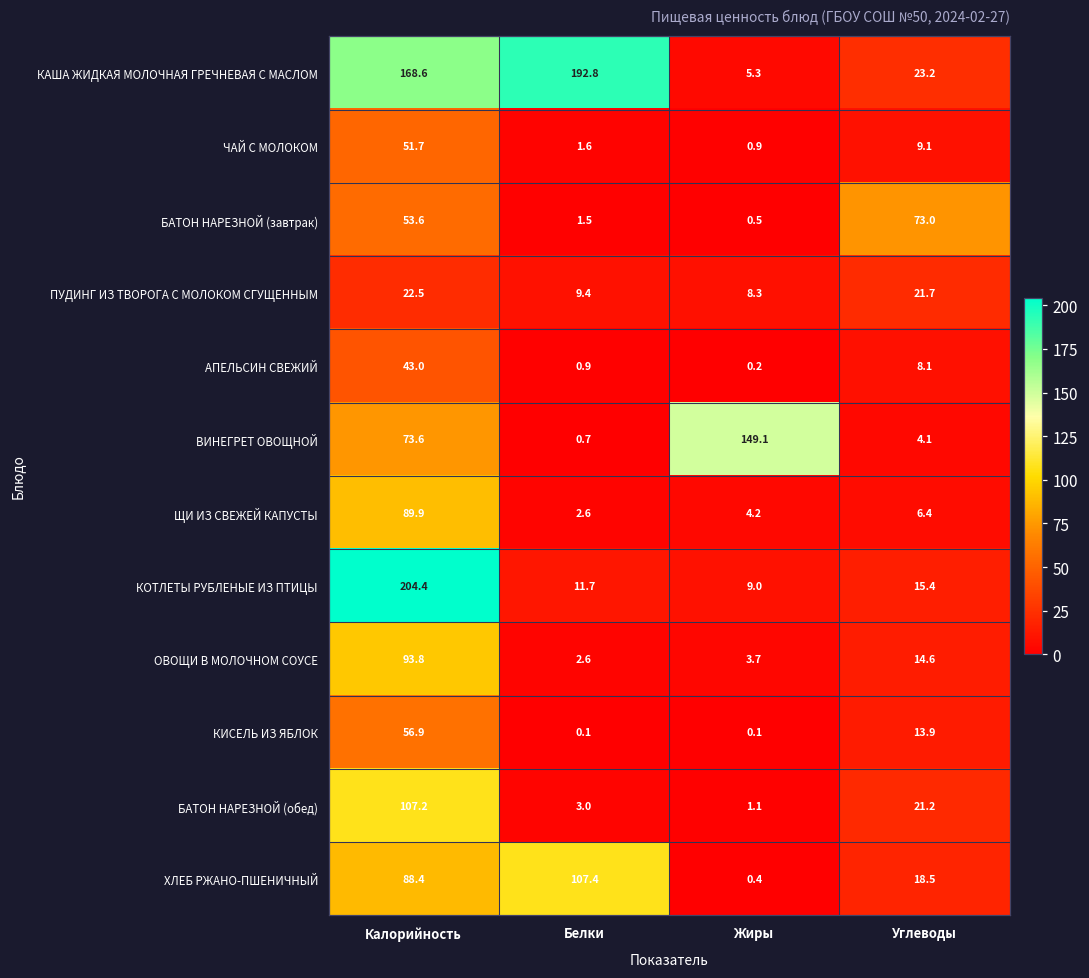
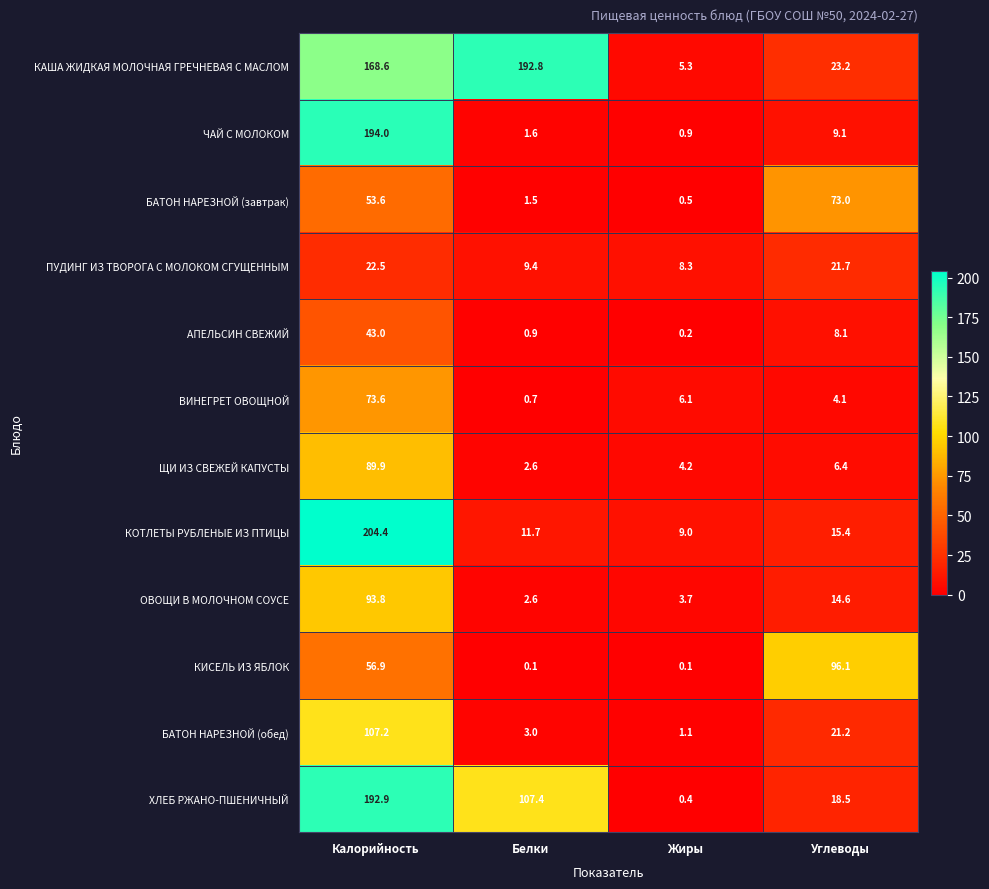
  {
    "КАША ЖИДКАЯ МОЛОЧНАЯ ГРЕЧНЕВАЯ С МАСЛОМ": {
      "Калорийность": 168.6,
      "Белки": 192.8,
      "Жиры": 5.3,
      "Углеводы": 23.2
    },
    "ЧАЙ С МОЛОКОМ": {
-     "Калорийность": 51.7,
+     "Калорийность": 194.0,
      "Белки": 1.6,
      "Жиры": 0.9,
      "Углеводы": 9.1
    },
    "БАТОН НАРЕЗНОЙ (завтрак)": {
      "Калорийность": 53.6,
      "Белки": 1.5,
      "Жиры": 0.5,
      "Углеводы": 73.0
    },
    "ПУДИНГ ИЗ ТВОРОГА С МОЛОКОМ СГУЩЕННЫМ": {
      "Калорийность": 22.5,
      "Белки": 9.4,
      "Жиры": 8.3,
      "Углеводы": 21.7
    },
    "АПЕЛЬСИН СВЕЖИЙ": {
      "Калорийность": 43.0,
      "Белки": 0.9,
      "Жиры": 0.2,
      "Углеводы": 8.1
    },
    "ВИНЕГРЕТ ОВОЩНОЙ": {
      "Калорийность": 73.6,
      "Белки": 0.7,
-     "Жиры": 149.1,
+     "Жиры": 6.1,
      "Углеводы": 4.1
    },
    "ЩИ ИЗ СВЕЖЕЙ КАПУСТЫ": {
      "Калорийность": 89.9,
      "Белки": 2.6,
      "Жиры": 4.2,
      "Углеводы": 6.4
    },
    "КОТЛЕТЫ РУБЛЕНЫЕ ИЗ ПТИЦЫ": {
      "Калорийность": 204.4,
      "Белки": 11.7,
      "Жиры": 9.0,
      "Углеводы": 15.4
    },
    "ОВОЩИ В МОЛОЧНОМ СОУСЕ": {
      "Калорийность": 93.8,
      "Белки": 2.6,
      "Жиры": 3.7,
      "Углеводы": 14.6
    },
    "КИСЕЛЬ ИЗ ЯБЛОК": {
      "Калорийность": 56.9,
      "Белки": 0.1,
      "Жиры": 0.1,
-     "Углеводы": 13.9
+     "Углеводы": 96.1
    },
    "БАТОН НАРЕЗНОЙ (обед)": {
      "Калорийность": 107.2,
      "Белки": 3.0,
      "Жиры": 1.1,
      "Углеводы": 21.2
    },
    "ХЛЕБ РЖАНО-ПШЕНИЧНЫЙ": {
-     "Калорийность": 88.4,
+     "Калорийность": 192.9,
      "Белки": 107.4,
      "Жиры": 0.4,
      "Углеводы": 18.5
    }
  }
